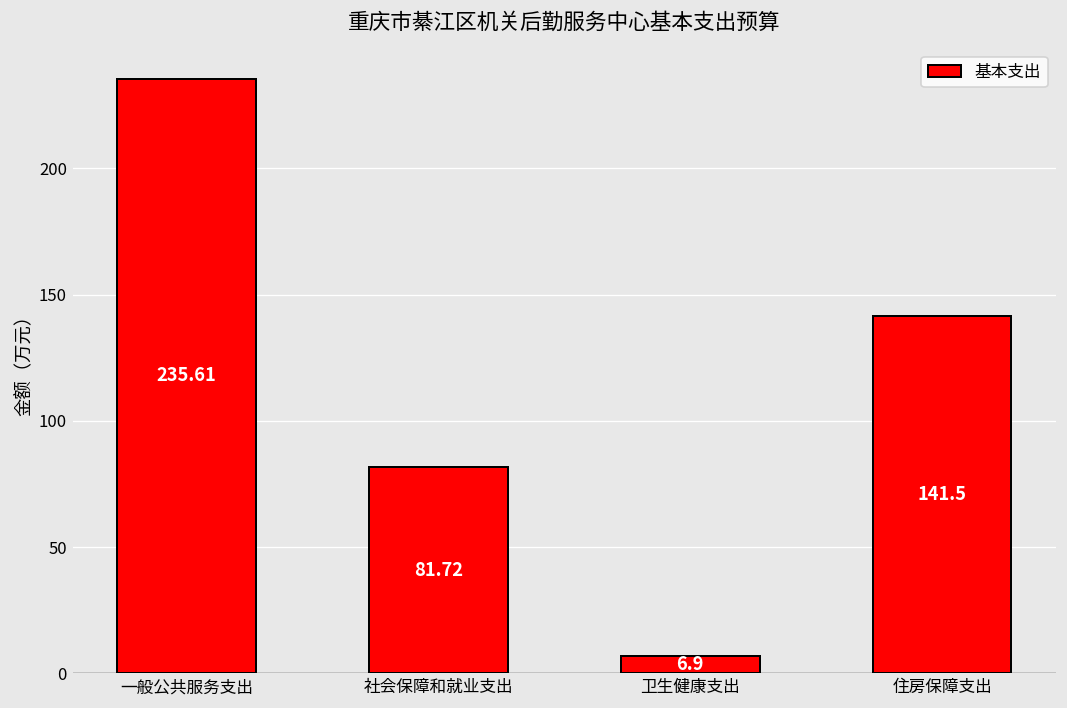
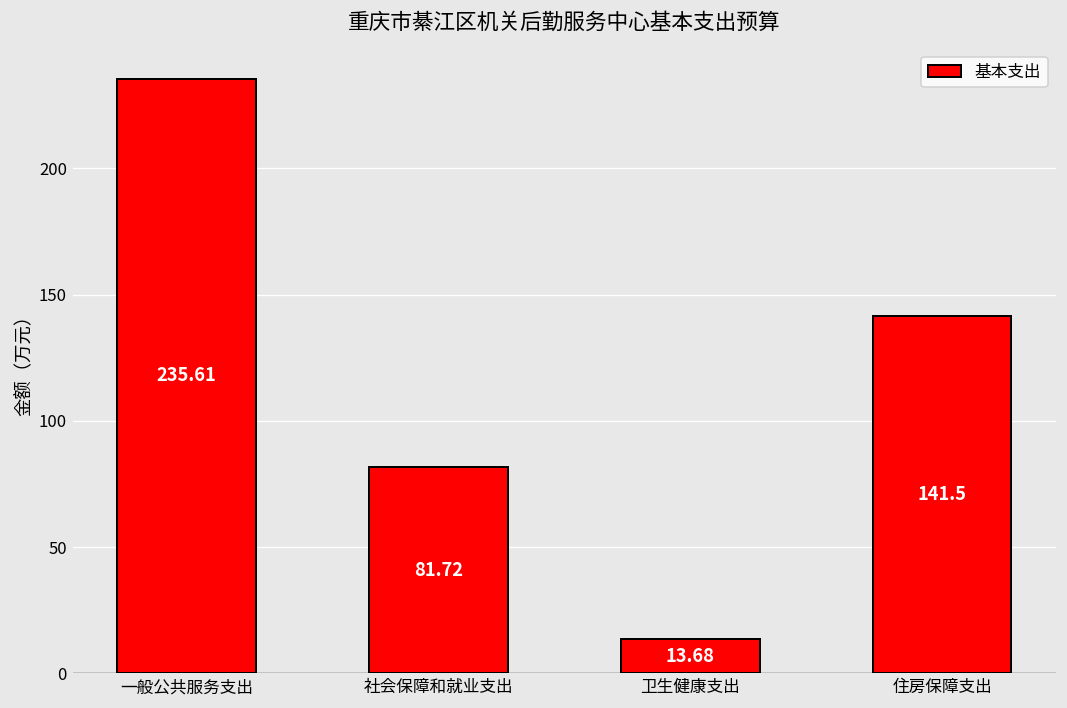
  {
    "一般公共服务支出": 235.61,
    "社会保障和就业支出": 81.72,
-   "卫生健康支出": 6.9,
+   "卫生健康支出": 13.68,
    "住房保障支出": 141.5
  }
